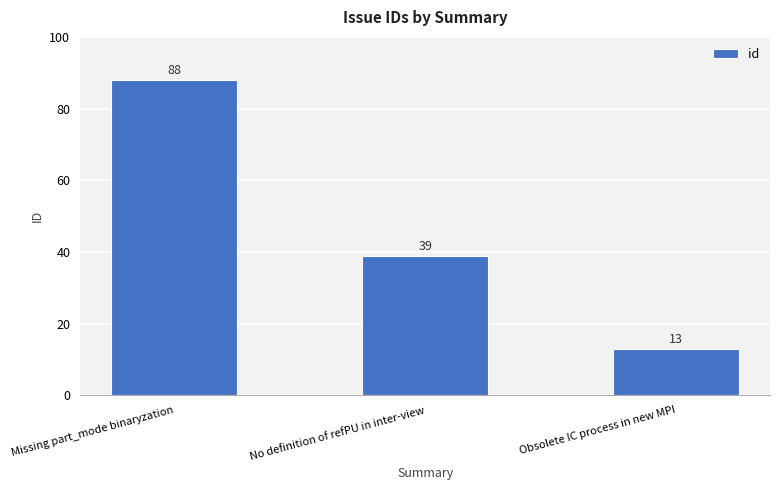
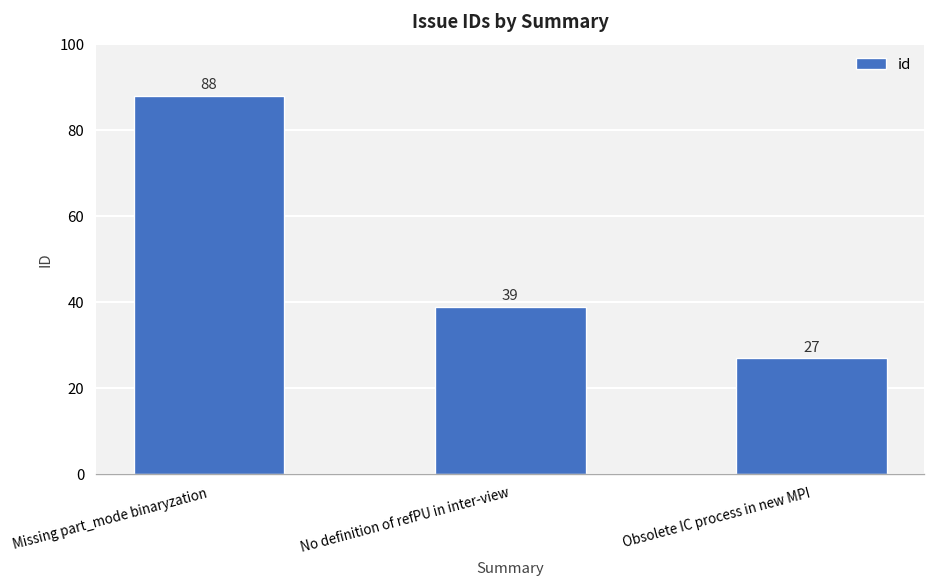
  {
    "Missing part_mode binaryzation": 88,
    "No definition of refPU in inter-view": 39,
-   "Obsolete IC process in new MPI": 13
+   "Obsolete IC process in new MPI": 27
  }
